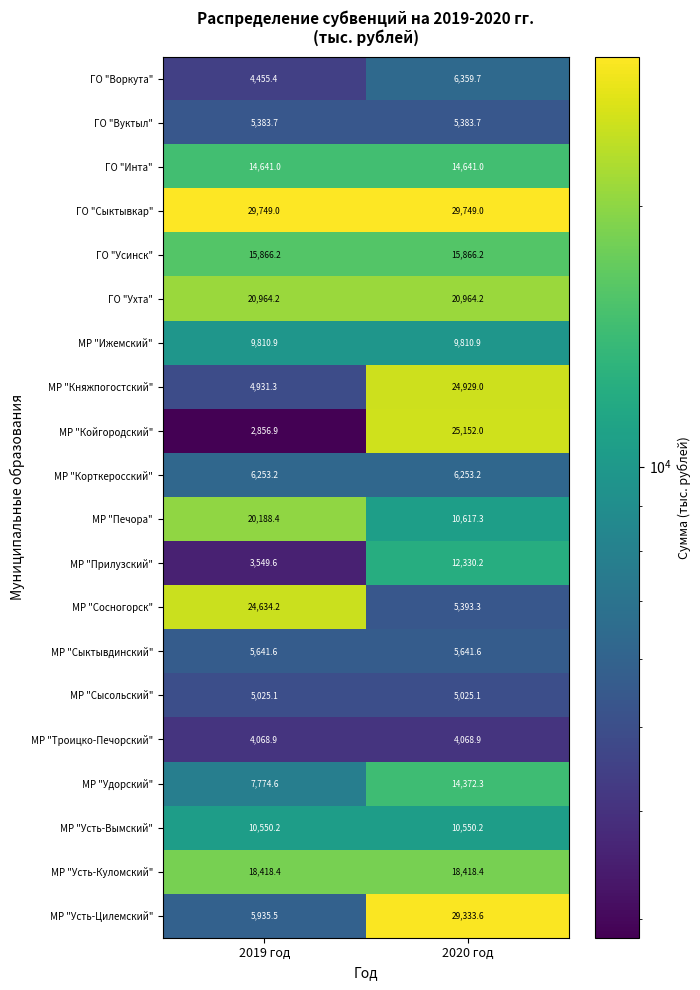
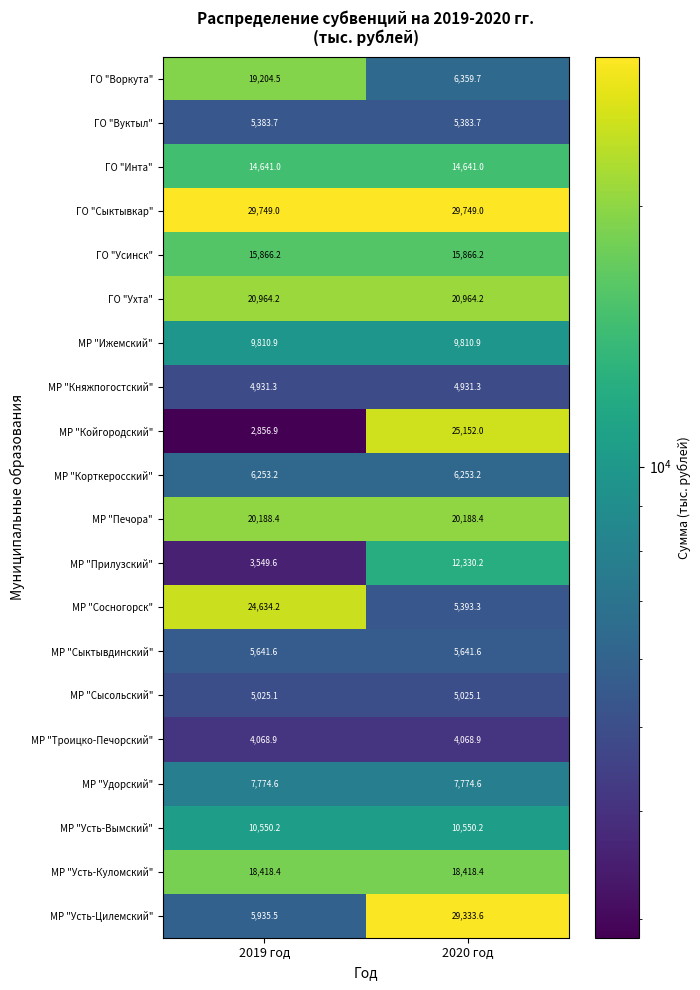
  {
    "ГО \"Воркута\"": {
-     "2019 год": "4,455.4",
+     "2019 год": "19,204.5",
      "2020 год": "6,359.7"
    },
    "ГО \"Вуктыл\"": {
      "2019 год": "5,383.7",
      "2020 год": "5,383.7"
    },
    "ГО \"Инта\"": {
      "2019 год": "14,641.0",
      "2020 год": "14,641.0"
    },
    "ГО \"Сыктывкар\"": {
      "2019 год": "29,749.0",
      "2020 год": "29,749.0"
    },
    "ГО \"Усинск\"": {
      "2019 год": "15,866.2",
      "2020 год": "15,866.2"
    },
    "ГО \"Ухта\"": {
      "2019 год": "20,964.2",
      "2020 год": "20,964.2"
    },
    "МР \"Ижемский\"": {
      "2019 год": "9,810.9",
      "2020 год": "9,810.9"
    },
    "МР \"Княжпогостский\"": {
      "2019 год": "4,931.3",
-     "2020 год": "24,929.0"
+     "2020 год": "4,931.3"
    },
    "МР \"Койгородский\"": {
      "2019 год": "2,856.9",
      "2020 год": "25,152.0"
    },
    "МР \"Корткеросский\"": {
      "2019 год": "6,253.2",
      "2020 год": "6,253.2"
    },
    "МР \"Печора\"": {
      "2019 год": "20,188.4",
-     "2020 год": "10,617.3"
+     "2020 год": "20,188.4"
    },
    "МР \"Прилузский\"": {
      "2019 год": "3,549.6",
      "2020 год": "12,330.2"
    },
    "МР \"Сосногорск\"": {
      "2019 год": "24,634.2",
      "2020 год": "5,393.3"
    },
    "МР \"Сыктывдинский\"": {
      "2019 год": "5,641.6",
      "2020 год": "5,641.6"
    },
    "МР \"Сысольский\"": {
      "2019 год": "5,025.1",
      "2020 год": "5,025.1"
    },
    "МР \"Троицко-Печорский\"": {
      "2019 год": "4,068.9",
      "2020 год": "4,068.9"
    },
    "МР \"Удорский\"": {
      "2019 год": "7,774.6",
-     "2020 год": "14,372.3"
+     "2020 год": "7,774.6"
    },
    "МР \"Усть-Вымский\"": {
      "2019 год": "10,550.2",
      "2020 год": "10,550.2"
    },
    "МР \"Усть-Куломский\"": {
      "2019 год": "18,418.4",
      "2020 год": "18,418.4"
    },
    "МР \"Усть-Цилемский\"": {
      "2019 год": "5,935.5",
      "2020 год": "29,333.6"
    }
  }
